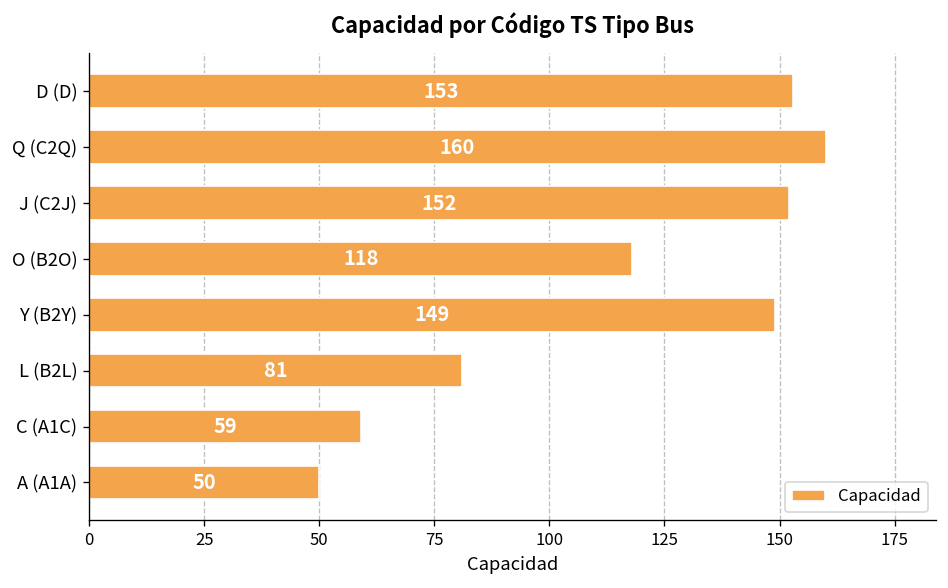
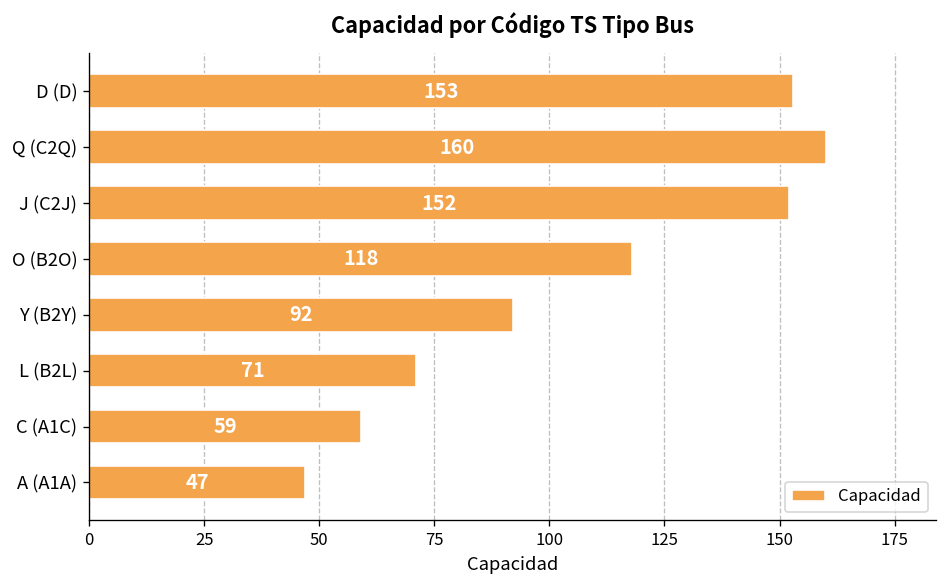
  {
    "D (D)": 153,
    "Q (C2Q)": 160,
    "J (C2J)": 152,
    "O (B2O)": 118,
-   "Y (B2Y)": 149,
-   "L (B2L)": 81,
+   "Y (B2Y)": 92,
+   "L (B2L)": 71,
    "C (A1C)": 59,
-   "A (A1A)": 50
+   "A (A1A)": 47
  }
